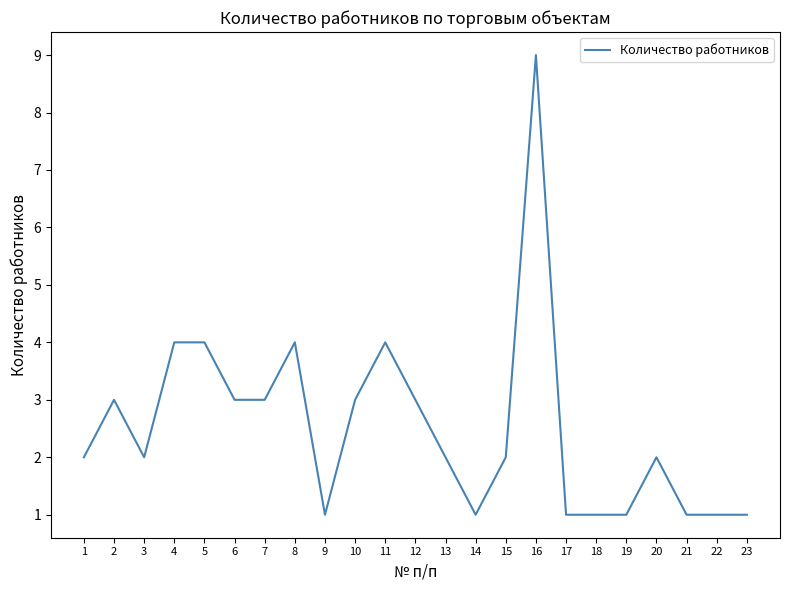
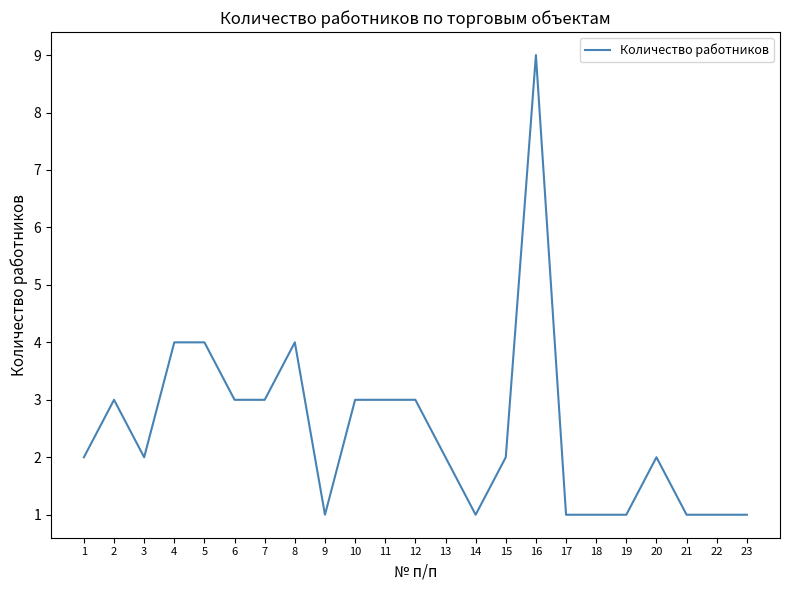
  {
    "1": 2,
    "2": 3,
    "3": 2,
    "4": 4,
    "5": 4,
    "6": 3,
    "7": 3,
    "8": 4,
    "9": 1,
    "10": 3,
-   "11": 4,
+   "11": 3,
    "12": 3,
    "13": 2,
    "14": 1,
    "15": 2,
    "16": 9,
    "17": 1,
    "18": 1,
    "19": 1,
    "20": 2,
    "21": 1,
    "22": 1,
    "23": 1
  }
